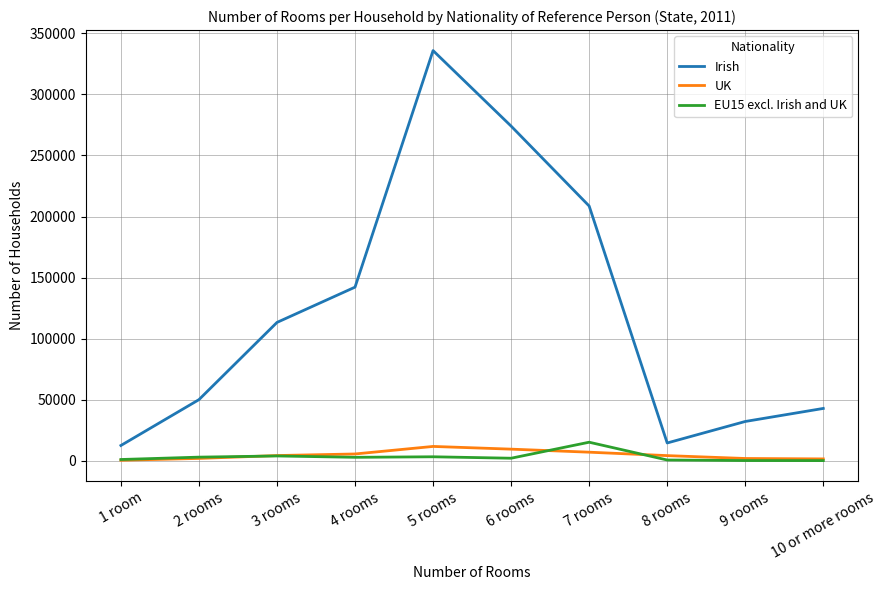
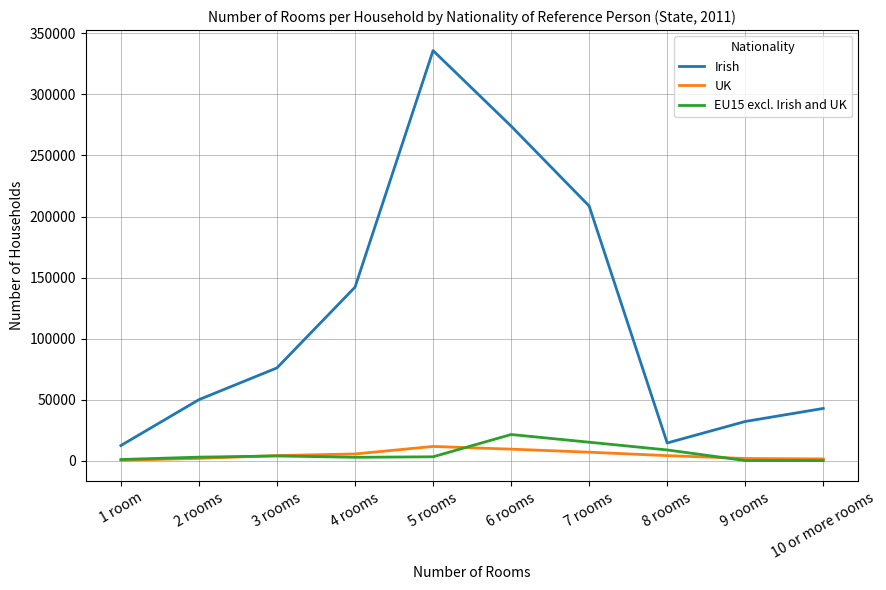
  {
    "Irish": {
      "1 room": 13000,
      "2 rooms": 50000,
-     "3 rooms": 113000,
+     "3 rooms": 76000,
      "4 rooms": 142000,
      "5 rooms": 336000,
      "6 rooms": 274000,
      "7 rooms": 209000,
      "8 rooms": 15000,
      "9 rooms": 32000,
      "10 or more rooms": 43000
    },
    "UK": {
      "4 rooms": 6000,
      "5 rooms": 12000,
      "6 rooms": 10000,
      "7 rooms": 7000,
      "8 rooms": 4000
    },
    "EU15 excl. Irish and UK": {
      "4 rooms": 3000,
      "5 rooms": 3000,
-     "6 rooms": 2000,
+     "6 rooms": 22000,
      "7 rooms": 15000,
-     "8 rooms": 1000
+     "8 rooms": 9000
    }
  }
